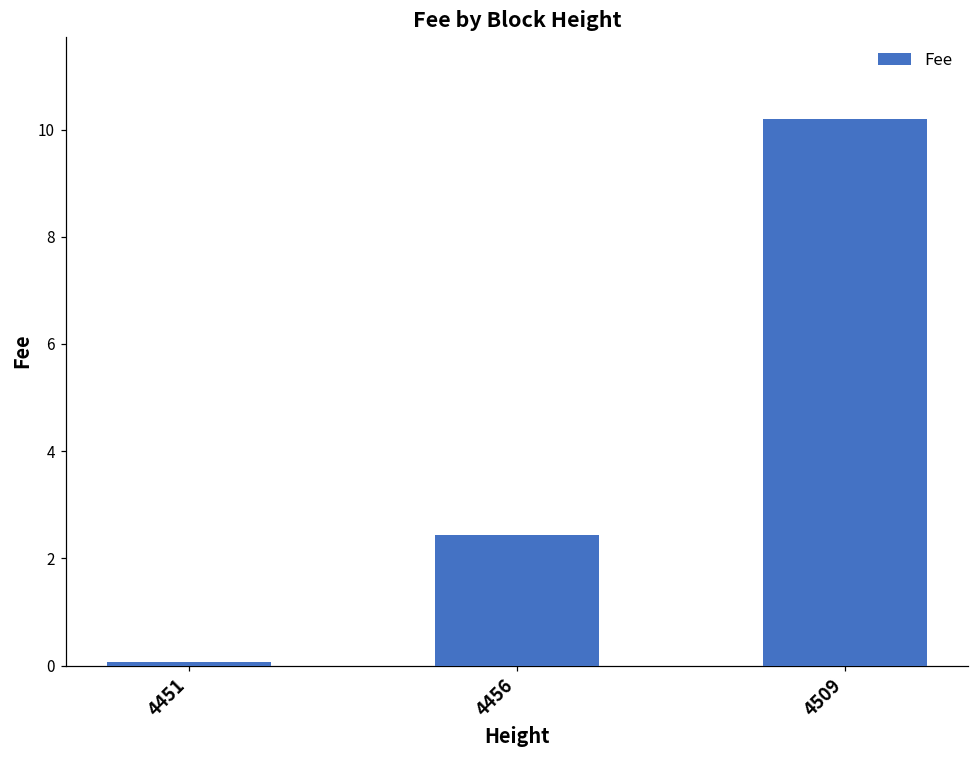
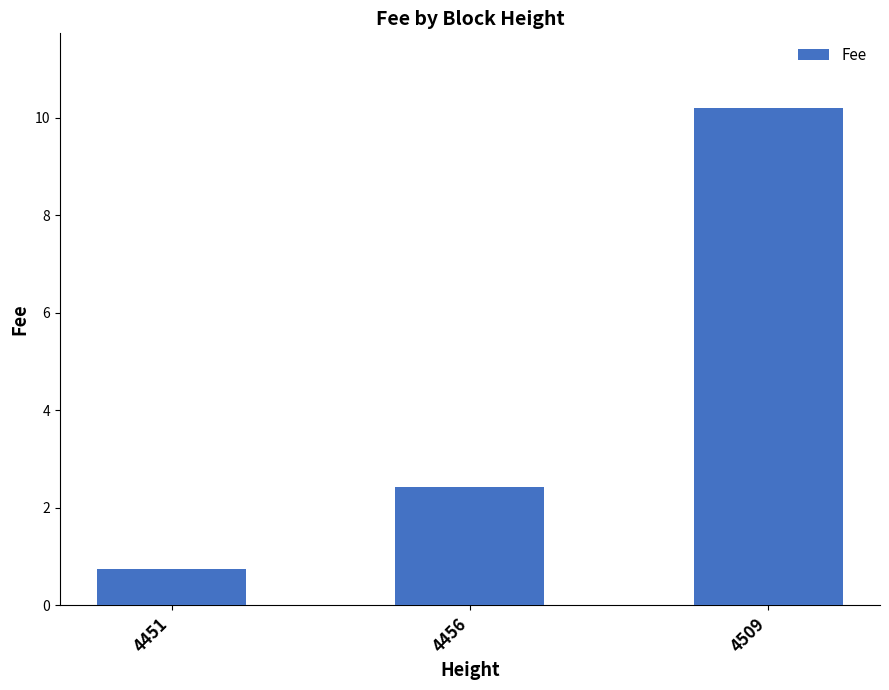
  {
-   "4451": 0.1,
+   "4451": 0.7,
    "4456": 2.4,
    "4509": 10.2
  }
